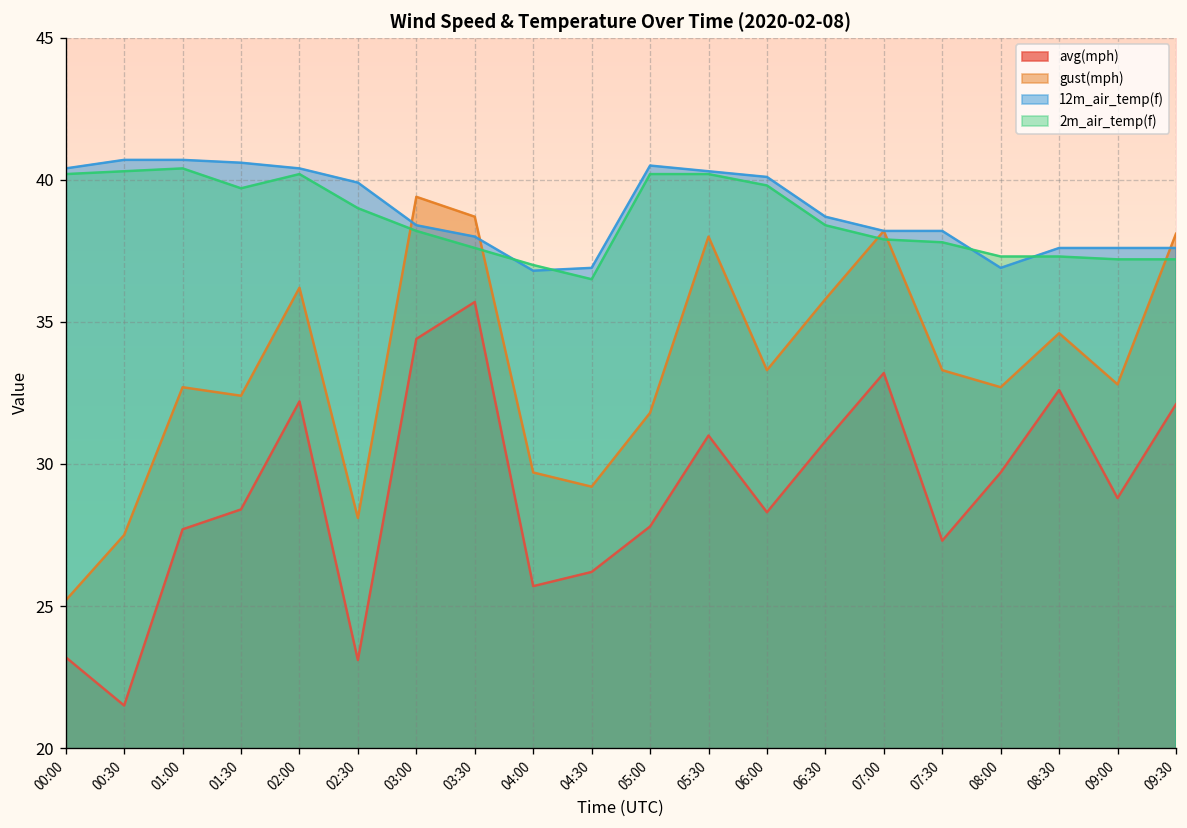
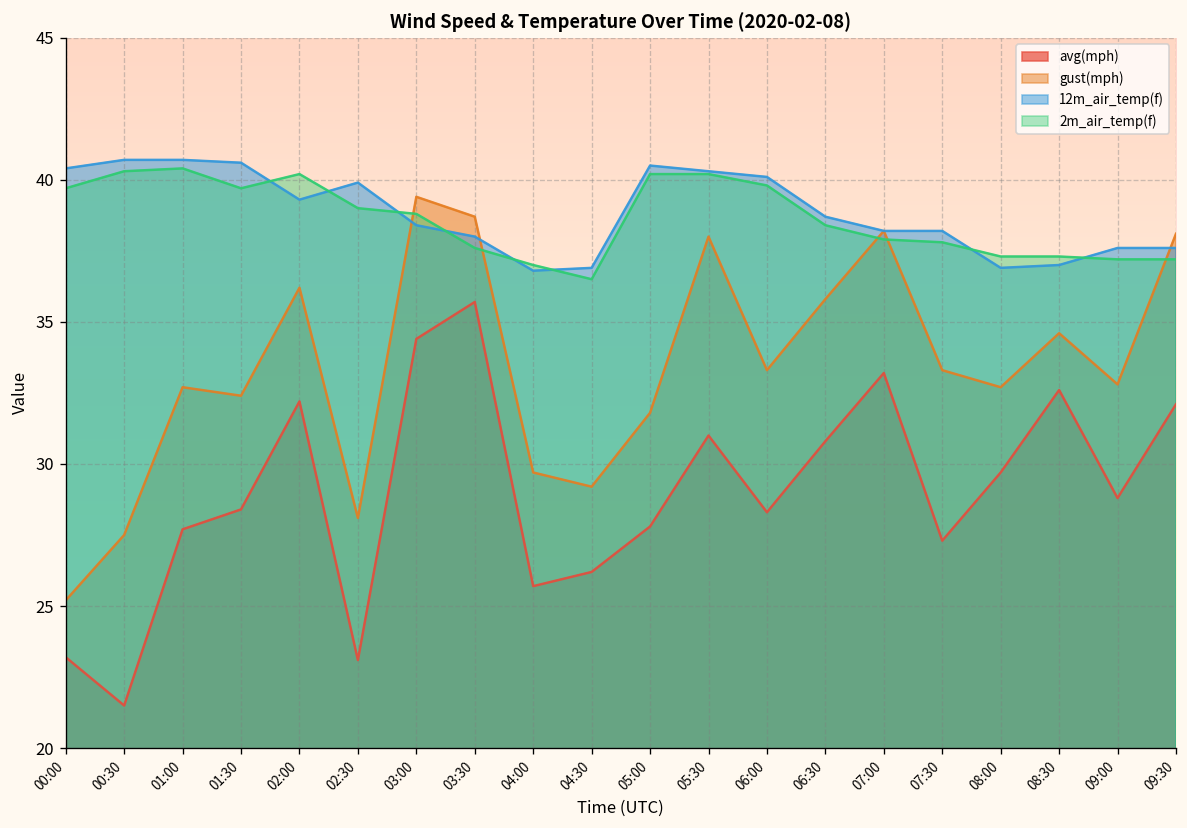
  {
    "12m_air_temp(f)": {
      "00:00": 40.4,
      "00:30": 40.7,
      "01:00": 40.7,
      "01:30": 40.6,
-     "02:00": 40.4,
+     "02:00": 39.3,
      "02:30": 39.9,
      "03:00": 38.4,
      "03:30": 38.0,
      "04:00": 36.8,
      "04:30": 36.9,
      "05:00": 40.5,
      "06:00": 40.1,
      "06:30": 38.7,
      "07:30": 38.2,
      "08:00": 36.9,
-     "08:30": 37.6,
+     "08:30": 37.0,
      "09:00": 37.6,
      "09:30": 37.6
    },
    "2m_air_temp(f)": {
-     "00:00": 40.2,
+     "00:00": 39.7,
      "00:30": 40.3,
      "01:00": 40.4,
      "01:30": 39.7,
      "02:00": 40.2,
      "02:30": 39.0,
-     "03:00": 38.2,
+     "03:00": 38.8,
      "03:30": 37.6,
      "04:00": 37.0,
      "04:30": 36.5,
      "05:00": 40.2,
      "06:00": 39.8,
      "06:30": 38.4,
      "07:00": 37.9,
      "07:30": 37.8,
      "08:00": 37.3,
      "08:30": 37.3,
      "09:00": 37.2,
      "09:30": 37.2
    }
  }
